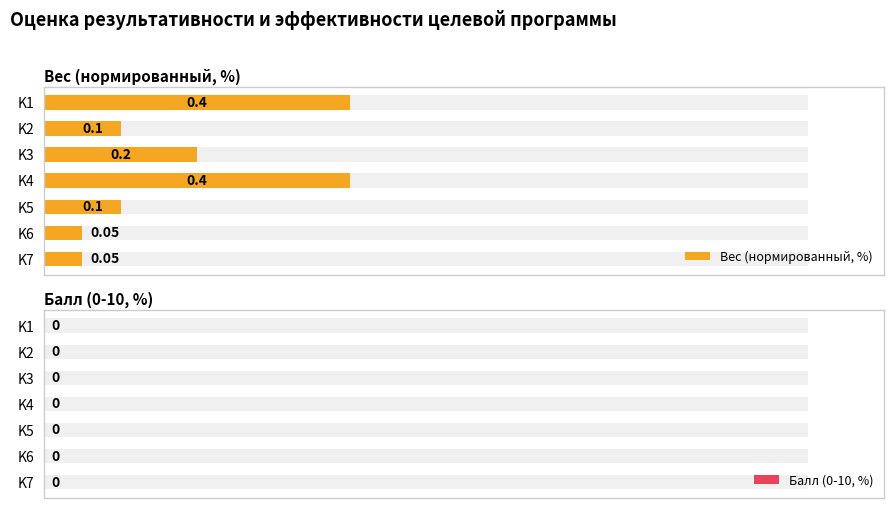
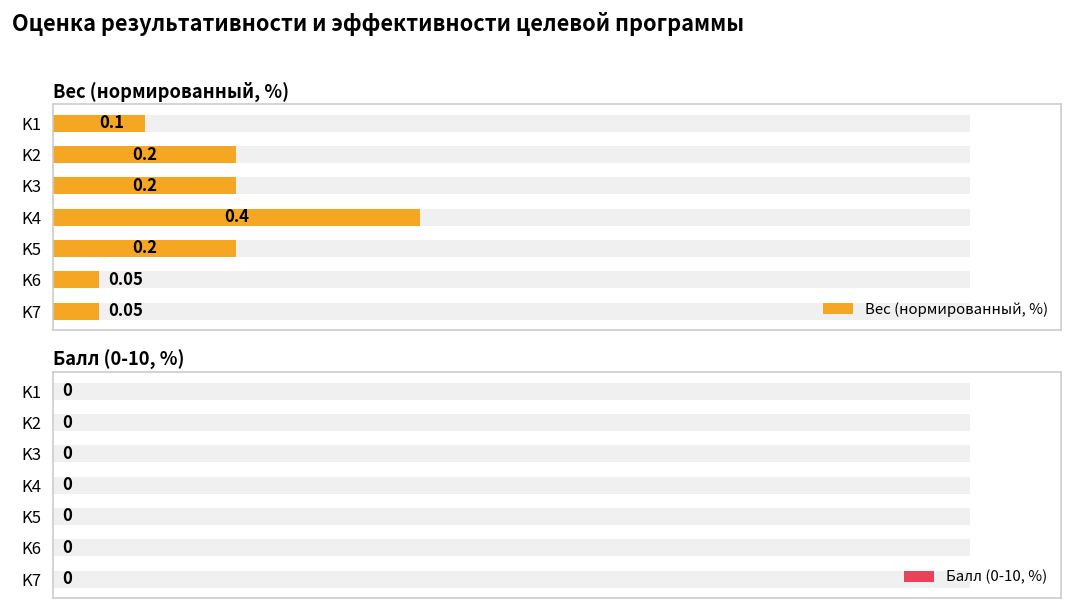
  {
    "Вес (нормированный, %)": {
      "Вес (нормированный, %)": {
-       "K1": 0.4,
-       "K2": 0.1,
-       "K5": 0.1
+       "K1": 0.1,
+       "K2": 0.2,
+       "K5": 0.2
      }
    },
    "Балл (0-10, %)": {
      "Балл (0-10, %)": {
        "K1": 0,
        "K2": 0,
        "K3": 0,
        "K4": 0,
        "K5": 0,
        "K6": 0,
        "K7": 0
      }
    }
  }
